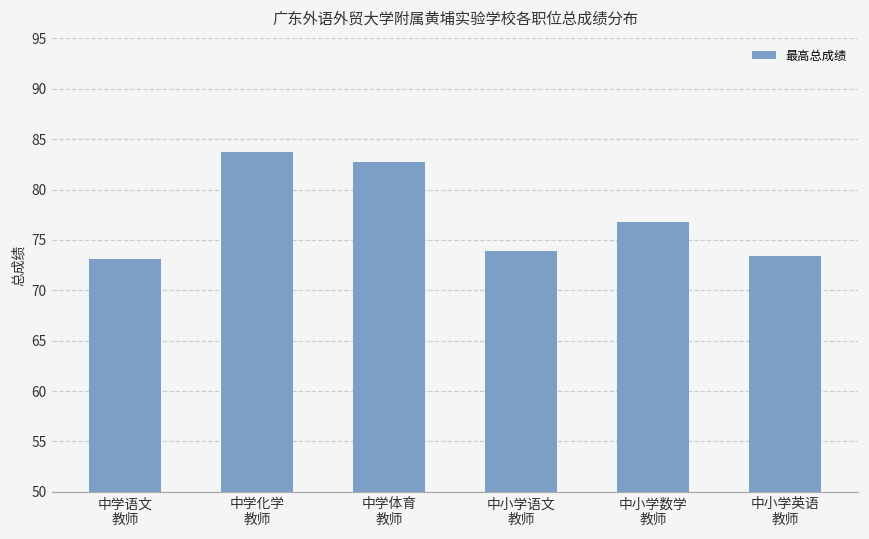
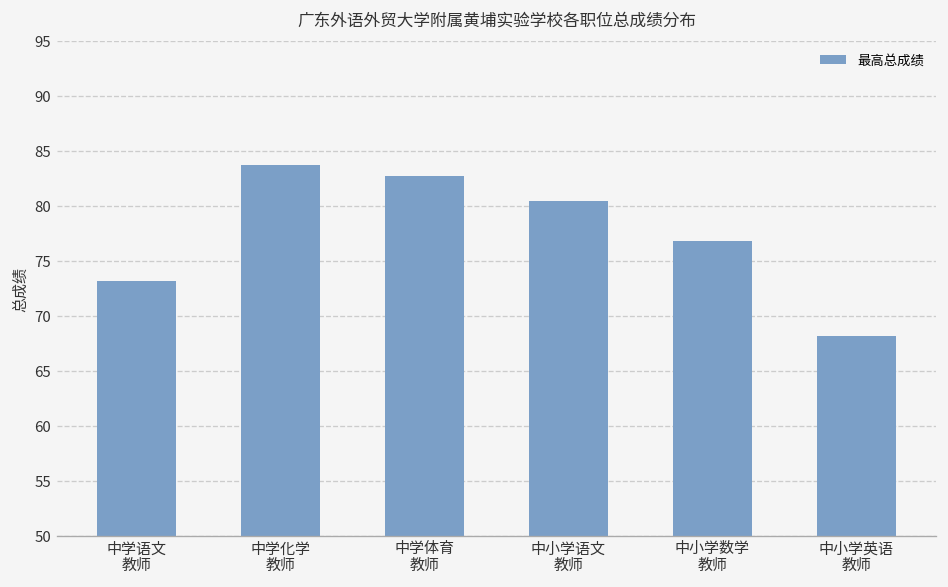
  {
    "中学语文 教师": 73,
    "中学化学 教师": 84,
    "中学体育 教师": 83,
-   "中小学语文 教师": 74,
+   "中小学语文 教师": 80,
    "中小学数学 教师": 77,
-   "中小学英语 教师": 73
+   "中小学英语 教师": 68
  }
